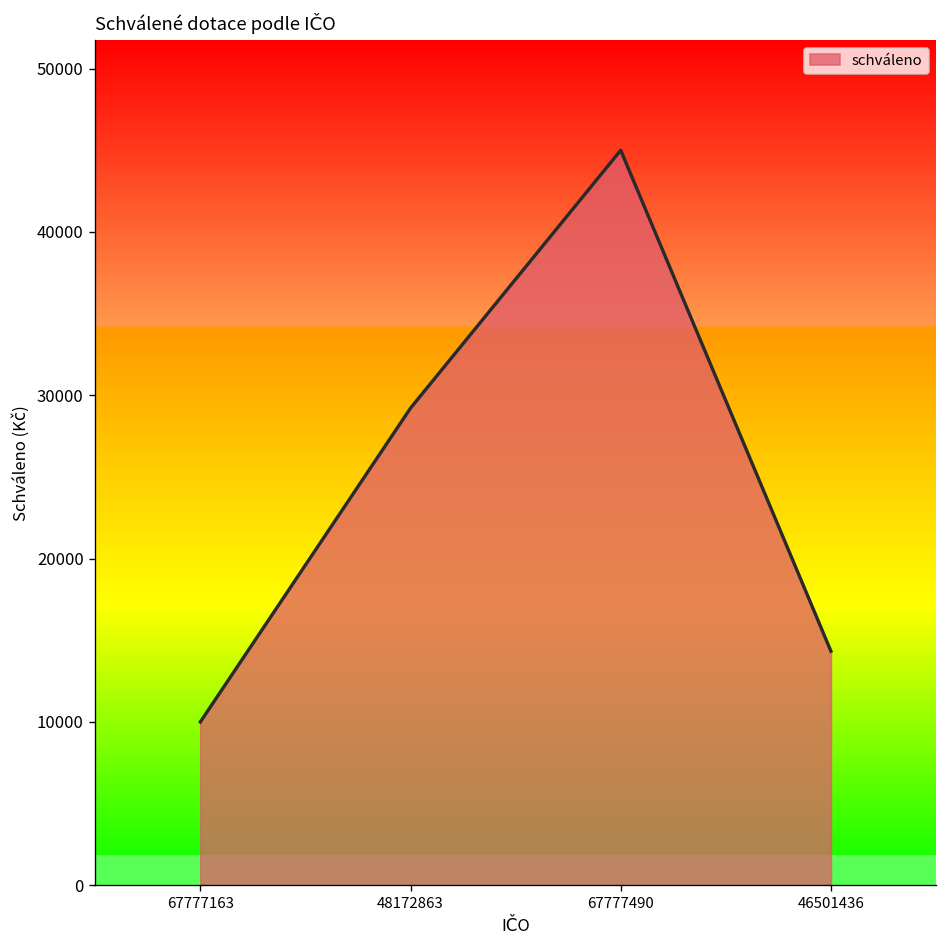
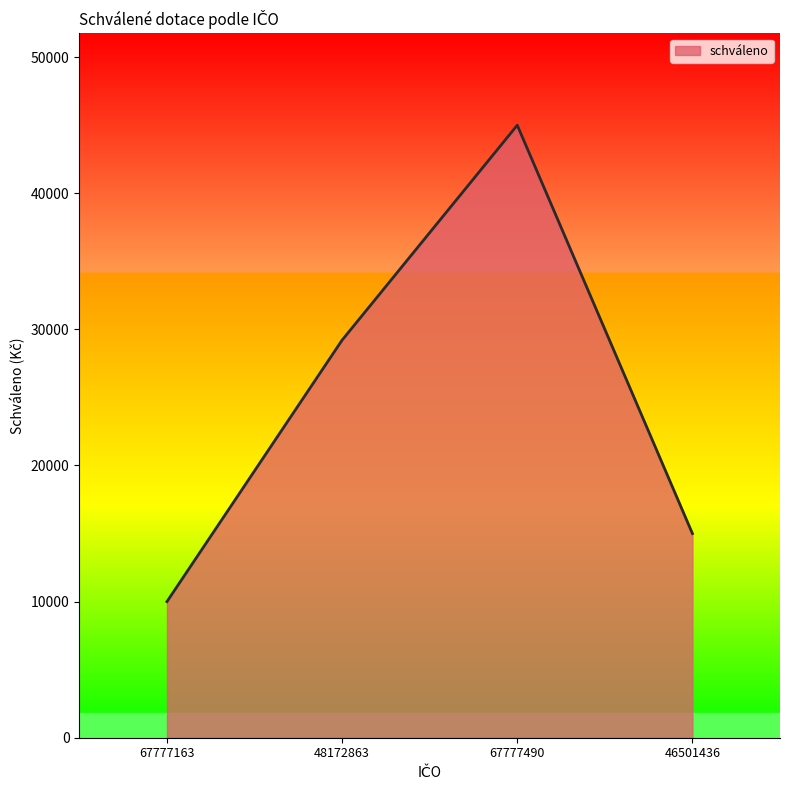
  {
    "67777163": 10000,
    "48172863": 29200,
    "67777490": 45000,
-   "46501436": 14300
+   "46501436": 15000
  }
